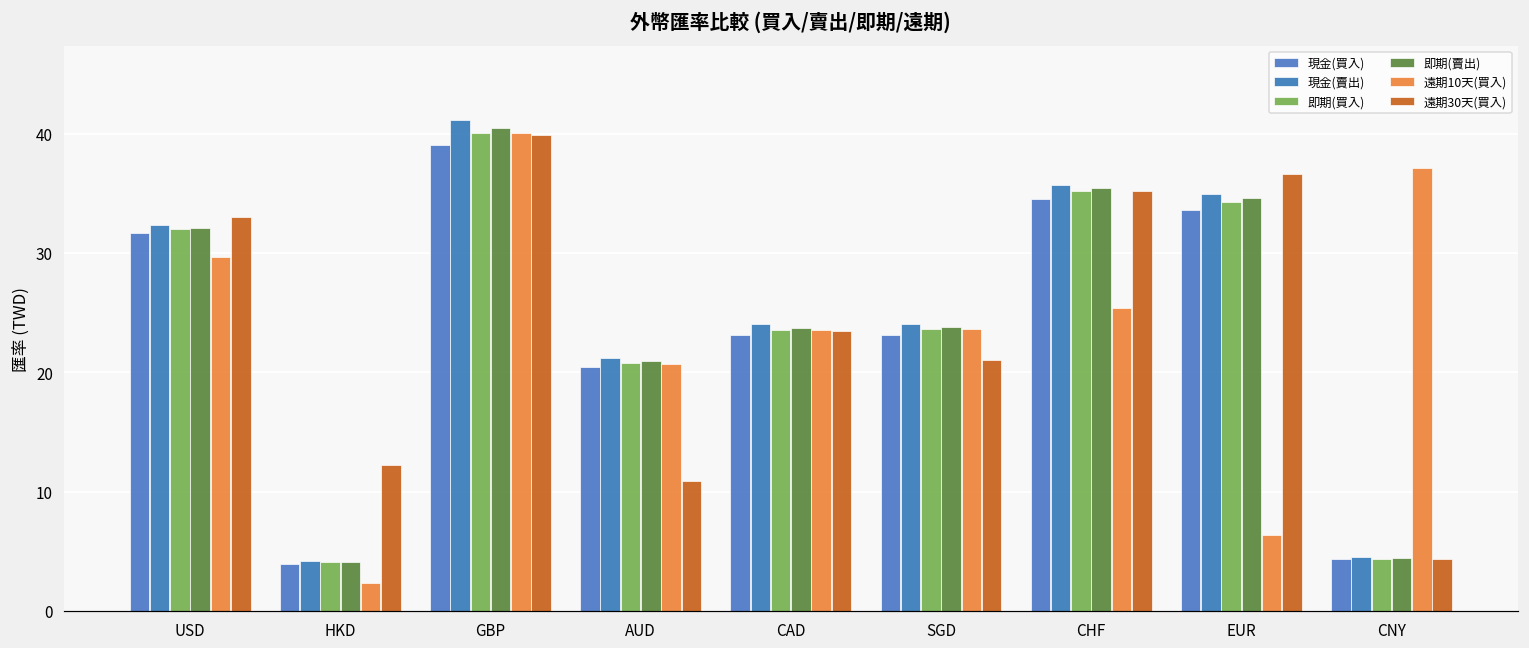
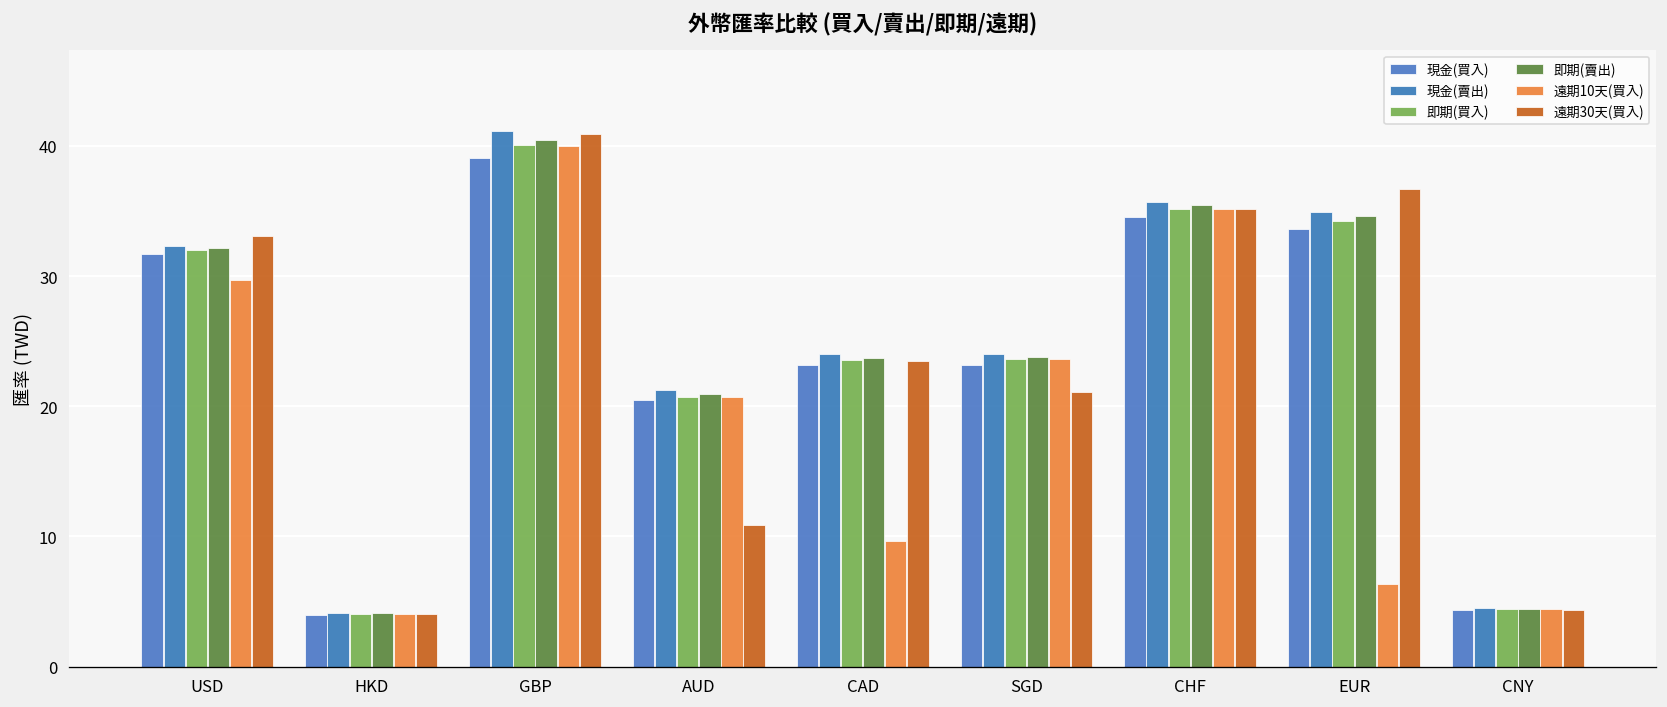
  {
    "遠期10天(買入)": {
      "USD": 29.7,
-     "HKD": 2.3,
+     "HKD": 4.1,
      "GBP": 40.0,
      "AUD": 20.7,
-     "CAD": 23.5,
+     "CAD": 9.6,
      "SGD": 23.6,
-     "CHF": 25.4,
+     "CHF": 35.2,
      "EUR": 6.3,
-     "CNY": 37.1
+     "CNY": 4.4
    },
    "遠期30天(買入)": {
      "USD": 33.0,
-     "HKD": 12.2,
-     "GBP": 39.9,
+     "HKD": 4.1,
+     "GBP": 40.9,
      "AUD": 10.9,
      "CAD": 23.5,
      "SGD": 21.1,
      "CHF": 35.2,
      "EUR": 36.7,
      "CNY": 4.4
    }
  }
